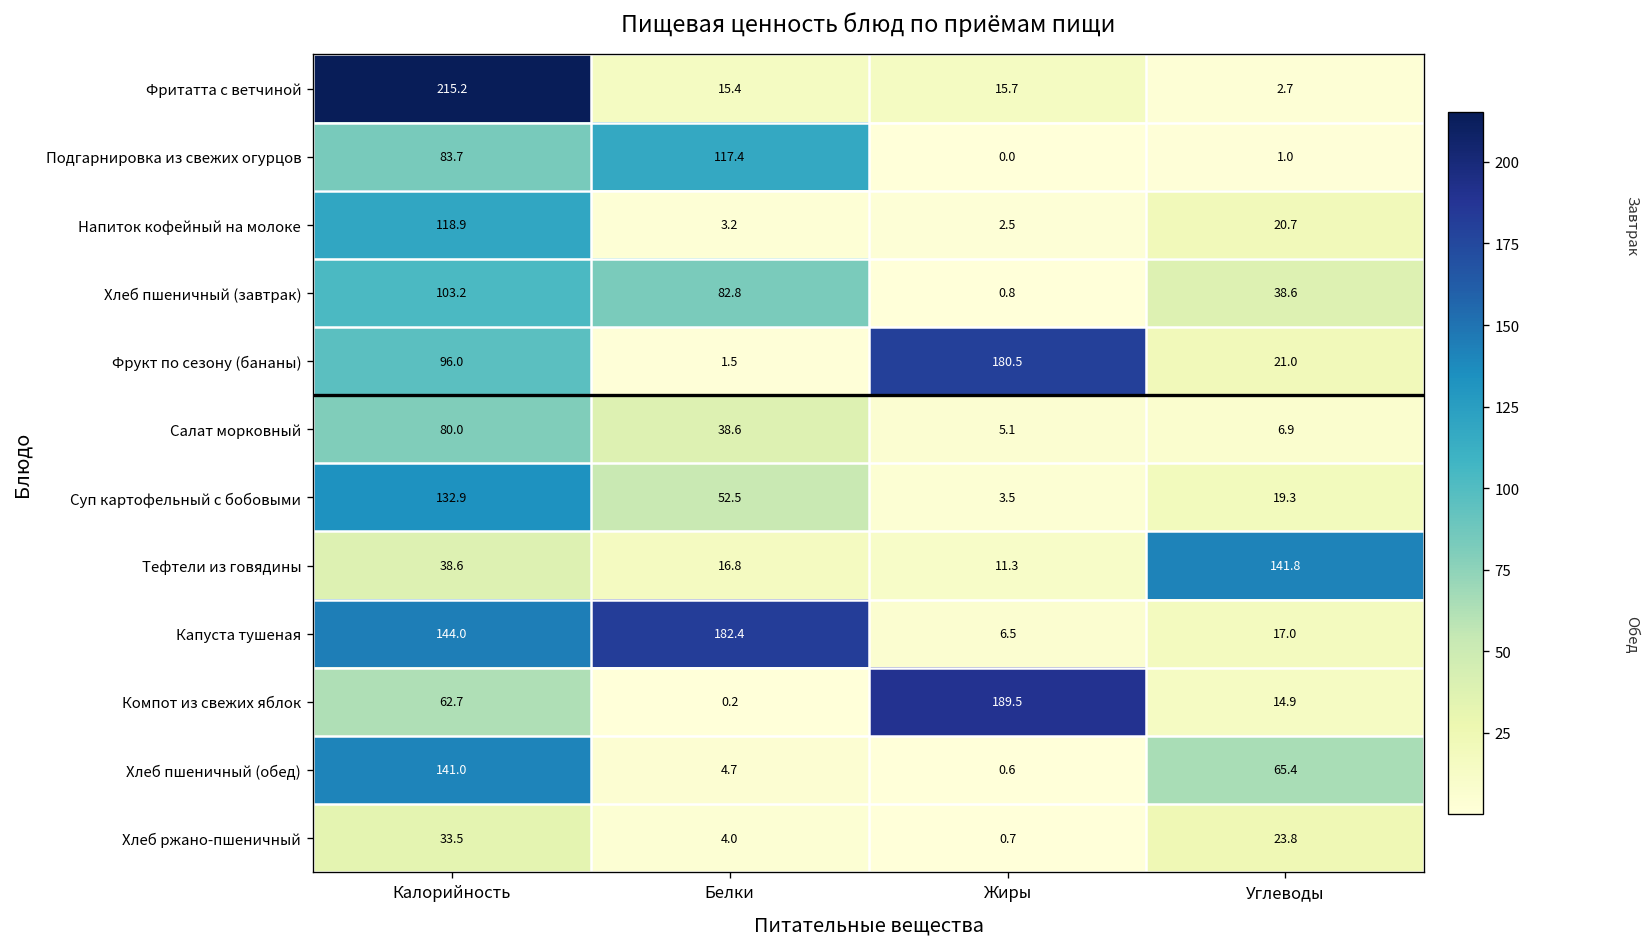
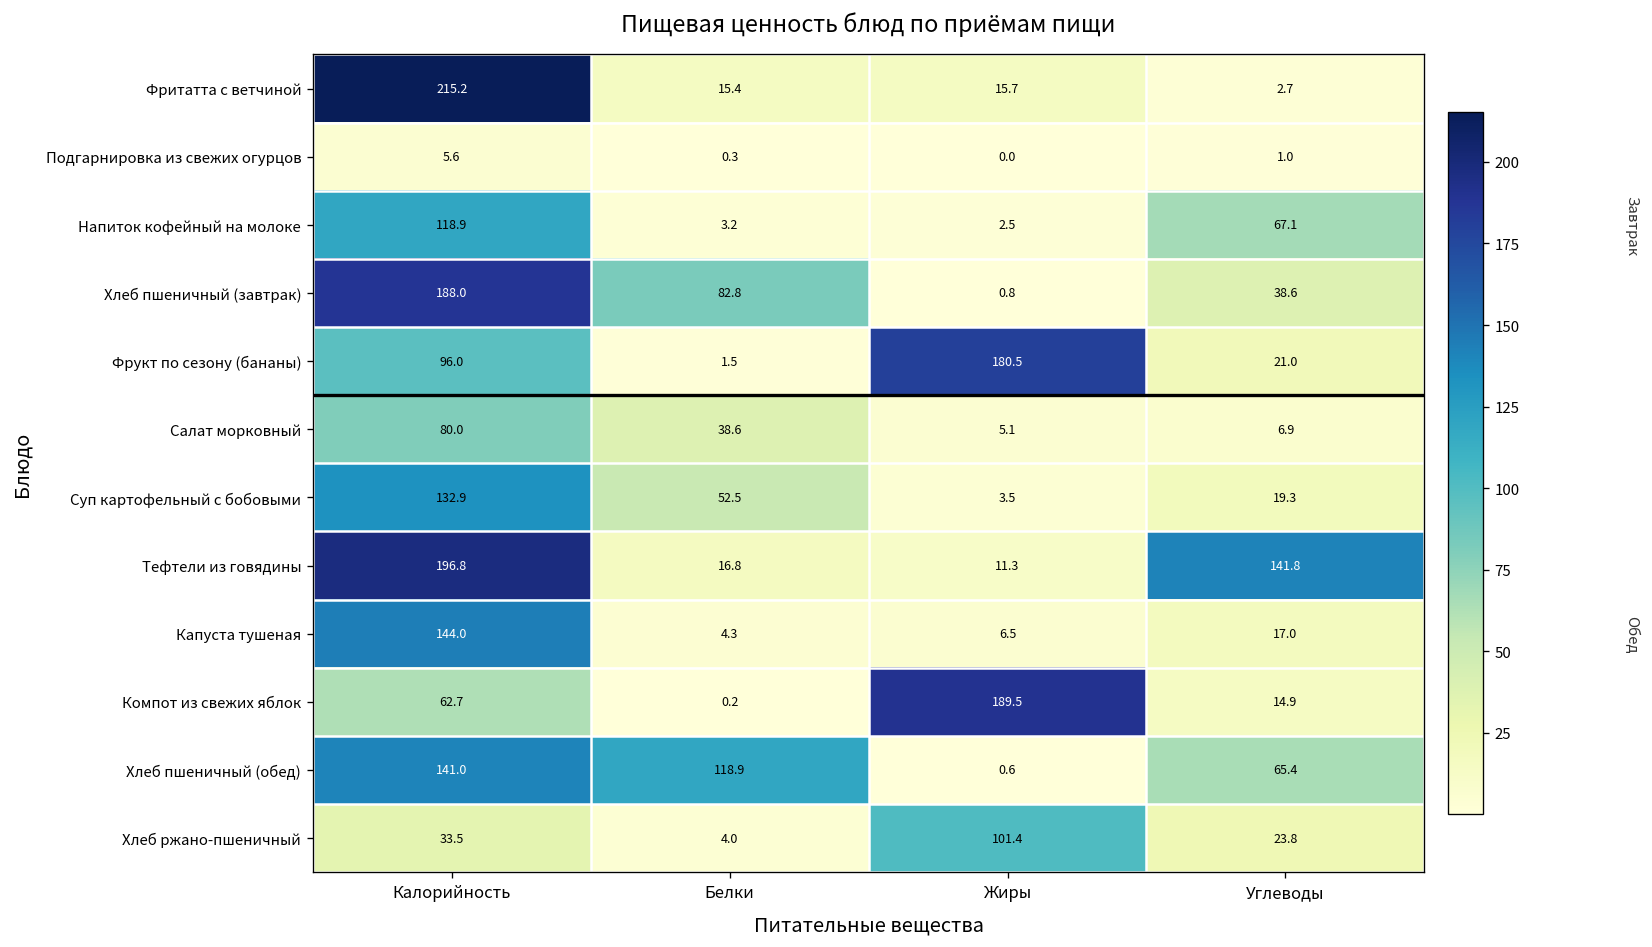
  {
    "Фритатта с ветчиной": {
      "Калорийность": 215.2,
      "Белки": 15.4,
      "Жиры": 15.7,
      "Углеводы": 2.7
    },
    "Подгарнировка из свежих огурцов": {
-     "Калорийность": 83.7,
-     "Белки": 117.4,
+     "Калорийность": 5.6,
+     "Белки": 0.3,
      "Жиры": 0.0,
      "Углеводы": 1.0
    },
    "Напиток кофейный на молоке": {
      "Калорийность": 118.9,
      "Белки": 3.2,
      "Жиры": 2.5,
-     "Углеводы": 20.7
+     "Углеводы": 67.1
    },
    "Хлеб пшеничный (завтрак)": {
-     "Калорийность": 103.2,
+     "Калорийность": 188.0,
      "Белки": 82.8,
      "Жиры": 0.8,
      "Углеводы": 38.6
    },
    "Фрукт по сезону (бананы)": {
      "Калорийность": 96.0,
      "Белки": 1.5,
      "Жиры": 180.5,
      "Углеводы": 21.0
    },
    "Салат морковный": {
      "Калорийность": 80.0,
      "Белки": 38.6,
      "Жиры": 5.1,
      "Углеводы": 6.9
    },
    "Суп картофельный с бобовыми": {
      "Калорийность": 132.9,
      "Белки": 52.5,
      "Жиры": 3.5,
      "Углеводы": 19.3
    },
    "Тефтели из говядины": {
-     "Калорийность": 38.6,
+     "Калорийность": 196.8,
      "Белки": 16.8,
      "Жиры": 11.3,
      "Углеводы": 141.8
    },
    "Капуста тушеная": {
      "Калорийность": 144.0,
-     "Белки": 182.4,
+     "Белки": 4.3,
      "Жиры": 6.5,
      "Углеводы": 17.0
    },
    "Компот из свежих яблок": {
      "Калорийность": 62.7,
      "Белки": 0.2,
      "Жиры": 189.5,
      "Углеводы": 14.9
    },
    "Хлеб пшеничный (обед)": {
      "Калорийность": 141.0,
-     "Белки": 4.7,
+     "Белки": 118.9,
      "Жиры": 0.6,
      "Углеводы": 65.4
    },
    "Хлеб ржано-пшеничный": {
      "Калорийность": 33.5,
      "Белки": 4.0,
-     "Жиры": 0.7,
+     "Жиры": 101.4,
      "Углеводы": 23.8
    }
  }
